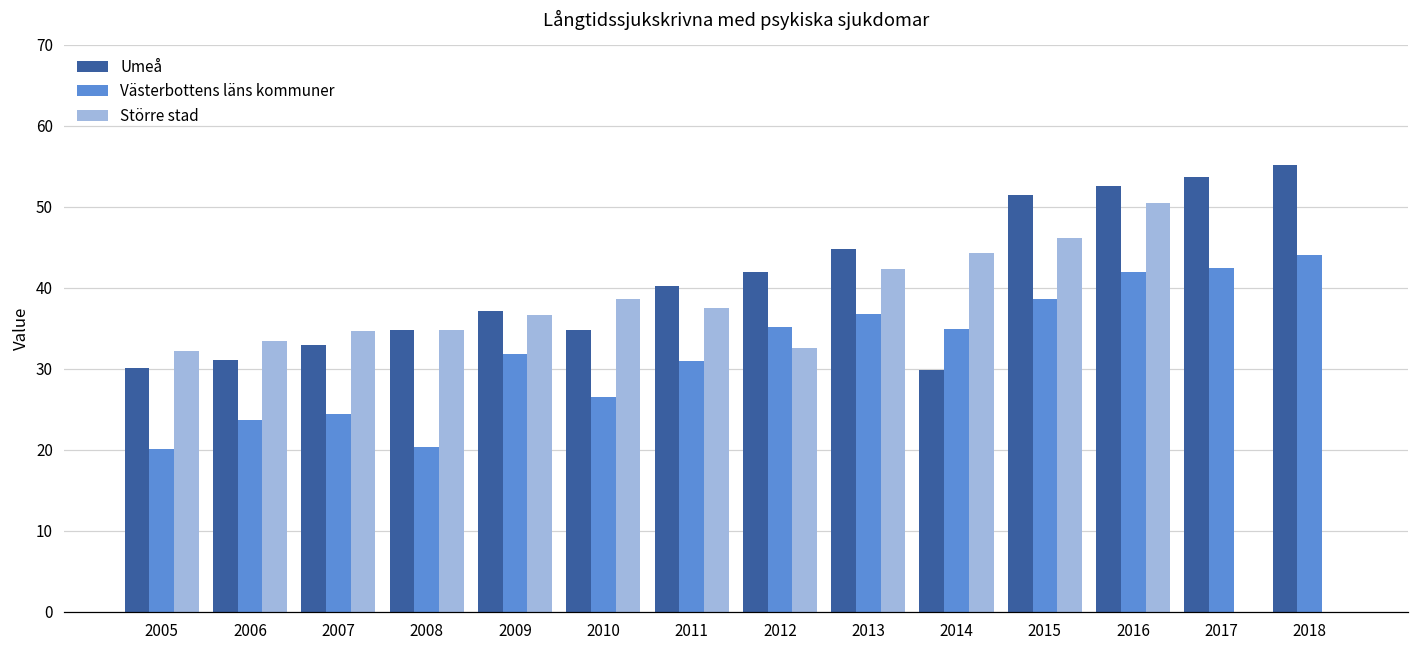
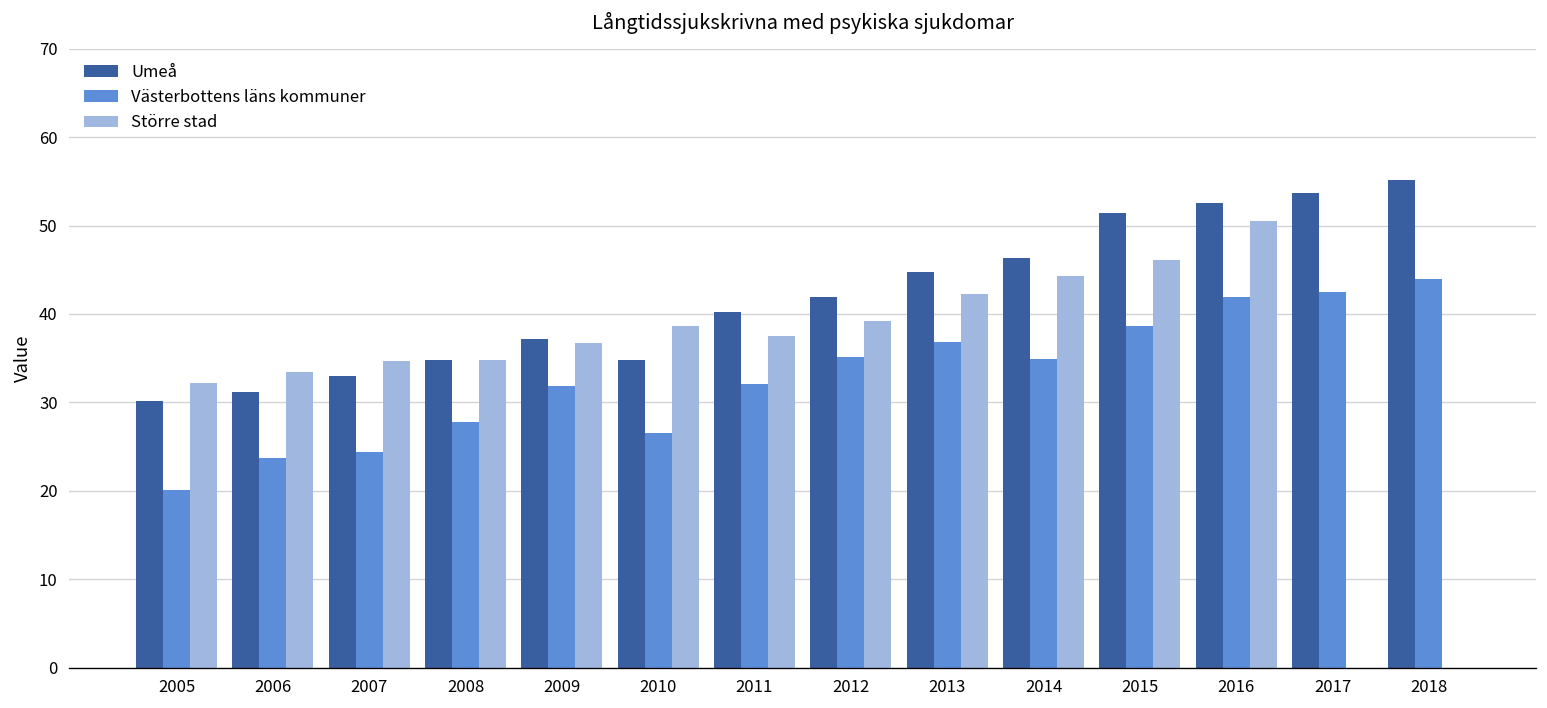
  {
    "Umeå": {
      "2005": 30,
      "2006": 31,
      "2007": 33,
      "2008": 35,
      "2009": 37,
      "2010": 35,
      "2011": 40,
      "2012": 42,
      "2013": 45,
-     "2014": 30,
+     "2014": 46,
      "2015": 51,
      "2016": 53,
      "2017": 54,
      "2018": 55
    },
    "Västerbottens läns kommuner": {
      "2005": 20,
      "2006": 24,
      "2007": 24,
-     "2008": 20,
+     "2008": 28,
      "2009": 32,
      "2010": 26,
-     "2011": 31,
+     "2011": 32,
      "2012": 35,
      "2013": 37,
      "2014": 35,
      "2015": 39,
      "2016": 42,
      "2017": 42,
      "2018": 44
    },
    "Större stad": {
      "2005": 32,
      "2006": 33,
      "2007": 35,
      "2008": 35,
      "2009": 37,
      "2010": 39,
      "2011": 37,
-     "2012": 33,
+     "2012": 39,
      "2013": 42,
      "2014": 44,
      "2015": 46,
      "2016": 51,
      "2017": 0,
      "2018": 0
    }
  }
